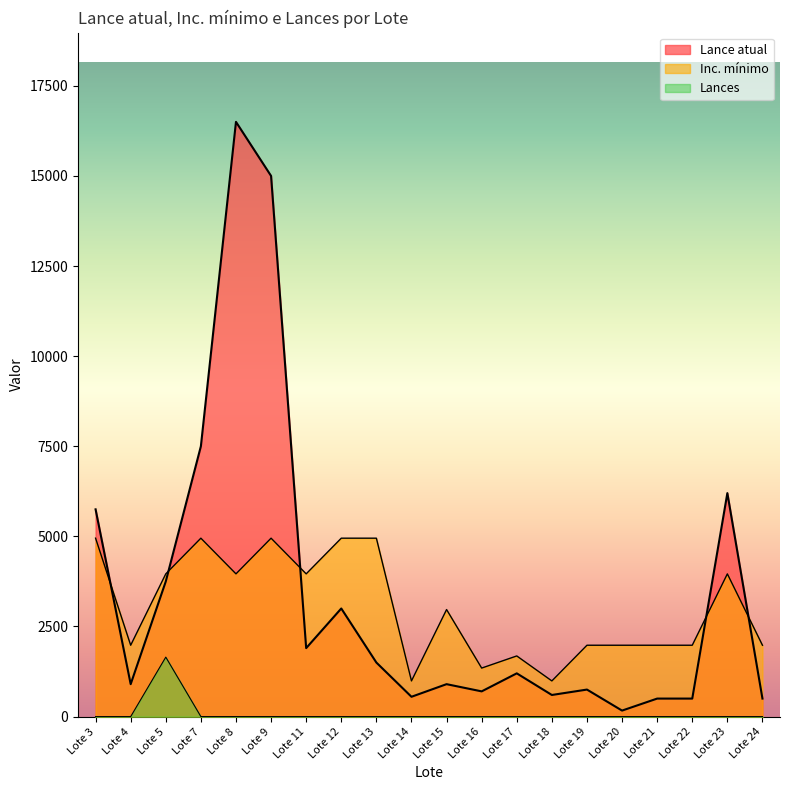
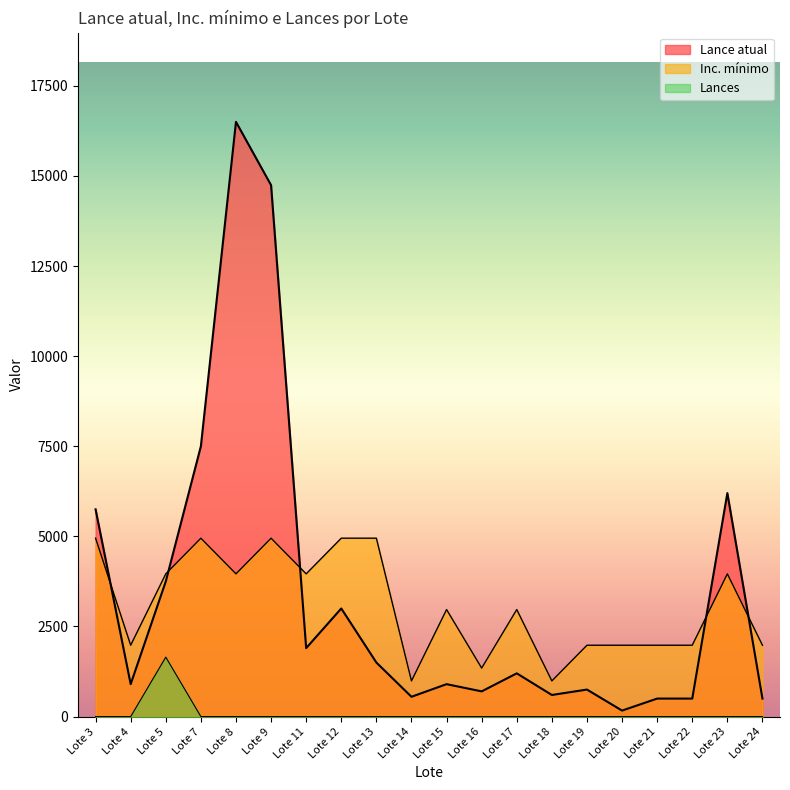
  {
    "Lance atual": {
      "Lote 3": 5800,
      "Lote 4": 900,
      "Lote 5": 3800,
      "Lote 7": 7500,
      "Lote 8": 16500,
-     "Lote 9": 15000,
+     "Lote 9": 14700,
      "Lote 11": 1900,
      "Lote 12": 3000,
      "Lote 13": 1500,
      "Lote 14": 600,
      "Lote 15": 900,
      "Lote 16": 700,
      "Lote 17": 1200,
      "Lote 18": 600,
      "Lote 19": 800,
      "Lote 20": 200,
      "Lote 21": 500,
      "Lote 22": 500,
      "Lote 23": 6200,
      "Lote 24": 500
    },
    "Inc. mínimo": {
      "Lote 3": 5000,
      "Lote 4": 2000,
      "Lote 5": 4000,
      "Lote 7": 5000,
      "Lote 8": 4000,
      "Lote 9": 5000,
      "Lote 11": 4000,
      "Lote 12": 5000,
      "Lote 13": 5000,
      "Lote 14": 1000,
      "Lote 15": 3000,
      "Lote 16": 1300,
-     "Lote 17": 1700,
+     "Lote 17": 3000,
      "Lote 18": 1000,
      "Lote 19": 2000,
      "Lote 20": 2000,
      "Lote 21": 2000,
      "Lote 22": 2000,
      "Lote 23": 4000,
      "Lote 24": 2000
    },
    "Lances": {
      "Lote 3": 0,
      "Lote 4": 0,
      "Lote 5": 1700,
      "Lote 7": 0,
      "Lote 8": 0,
      "Lote 9": 0,
      "Lote 11": 0,
      "Lote 12": 0,
      "Lote 13": 0,
      "Lote 14": 0,
      "Lote 15": 0,
      "Lote 16": 0,
      "Lote 17": 0,
      "Lote 18": 0,
      "Lote 19": 0,
      "Lote 20": 0,
      "Lote 21": 0,
      "Lote 22": 0,
      "Lote 23": 0,
      "Lote 24": 0
    }
  }
